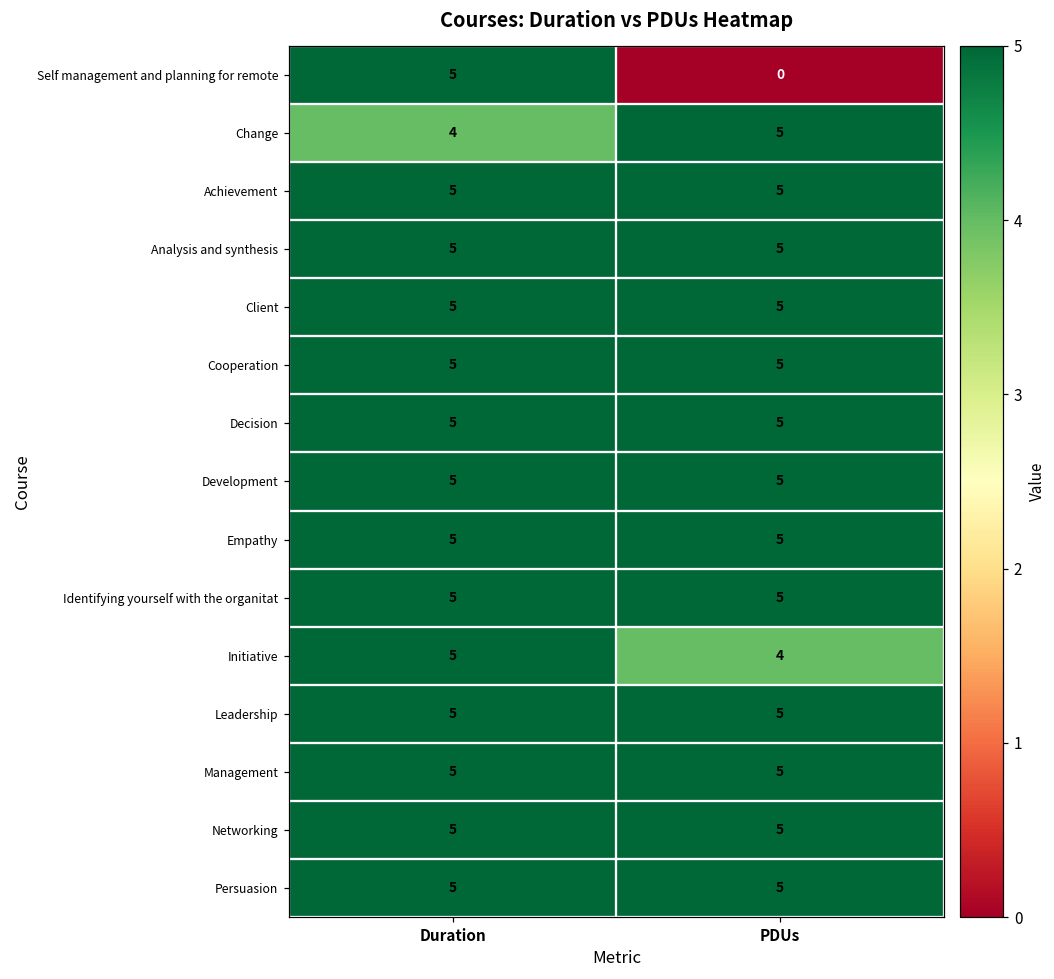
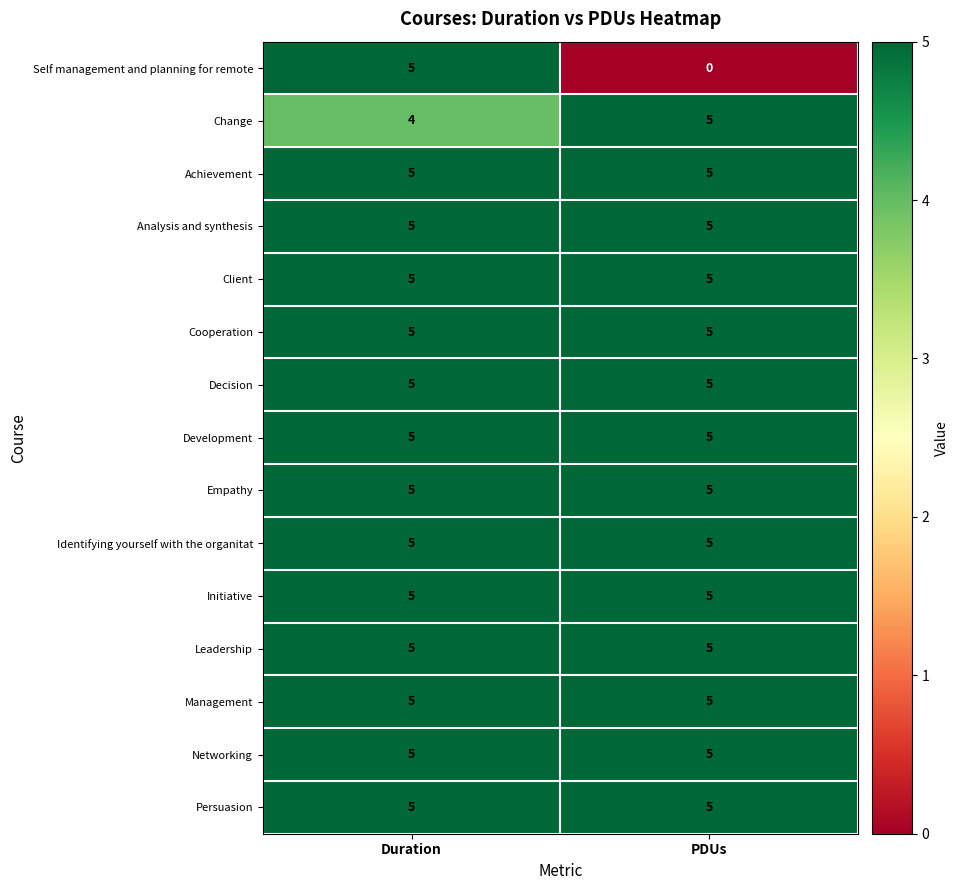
  {
    "Self management and planning for remote": {
      "Duration": 5,
      "PDUs": 0
    },
    "Change": {
      "Duration": 4,
      "PDUs": 5
    },
    "Achievement": {
      "Duration": 5,
      "PDUs": 5
    },
    "Analysis and synthesis": {
      "Duration": 5,
      "PDUs": 5
    },
    "Client": {
      "Duration": 5,
      "PDUs": 5
    },
    "Cooperation": {
      "Duration": 5,
      "PDUs": 5
    },
    "Decision": {
      "Duration": 5,
      "PDUs": 5
    },
    "Development": {
      "Duration": 5,
      "PDUs": 5
    },
    "Empathy": {
      "Duration": 5,
      "PDUs": 5
    },
    "Identifying yourself with the organitat": {
      "Duration": 5,
      "PDUs": 5
    },
    "Initiative": {
      "Duration": 5,
-     "PDUs": 4
+     "PDUs": 5
    },
    "Leadership": {
      "Duration": 5,
      "PDUs": 5
    },
    "Management": {
      "Duration": 5,
      "PDUs": 5
    },
    "Networking": {
      "Duration": 5,
      "PDUs": 5
    },
    "Persuasion": {
      "Duration": 5,
      "PDUs": 5
    }
  }
